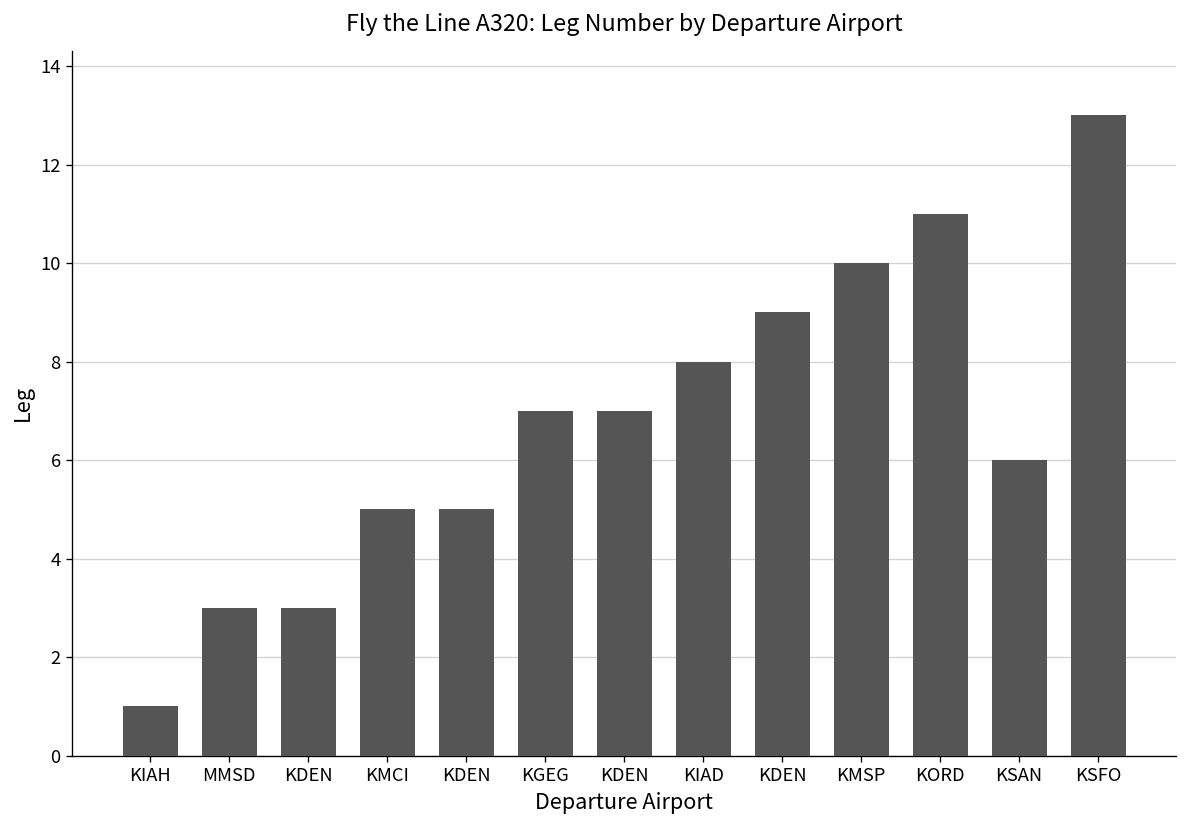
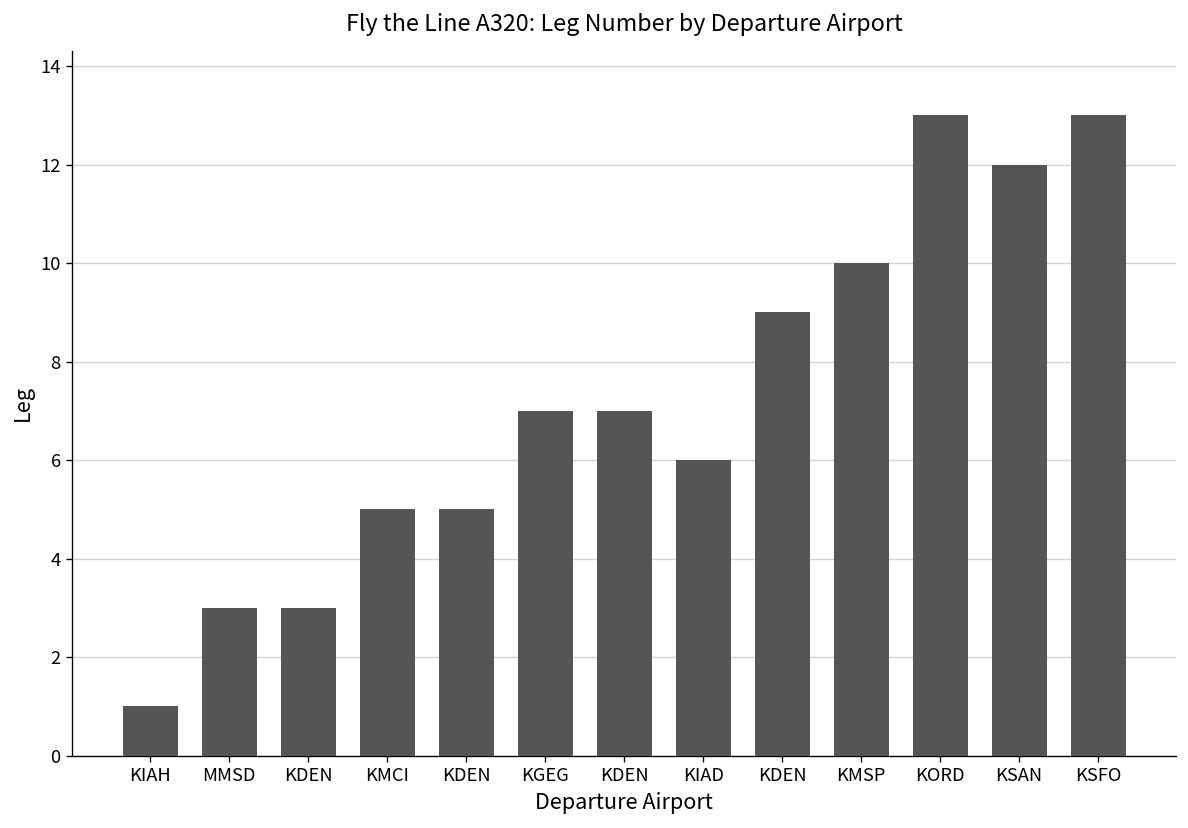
  {
    "KIAH": 1,
    "MMSD": 3,
    "KMCI": 5,
    "KGEG": 7,
-   "KIAD": 8,
+   "KIAD": 6,
    "KMSP": 10,
-   "KORD": 11,
-   "KSAN": 6,
+   "KORD": 13,
+   "KSAN": 12,
    "KSFO": 13
  }
